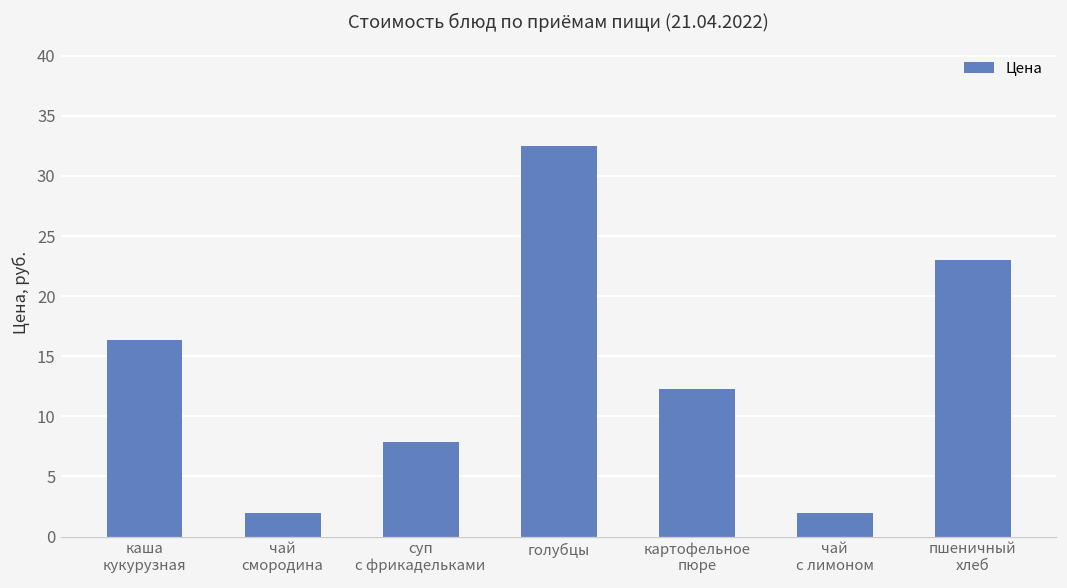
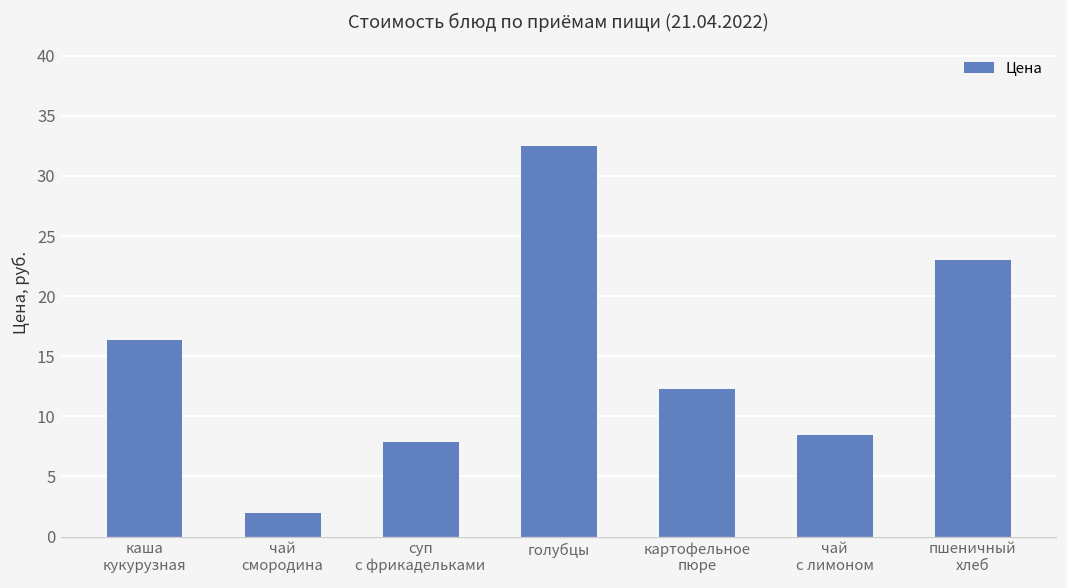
  {
    "каша кукурузная": 16.4,
    "чай смородина": 2.0,
    "суп с фрикадельками": 7.8,
    "голубцы": 32.5,
    "картофельное пюре": 12.3,
-   "чай с лимоном": 2.0,
+   "чай с лимоном": 8.4,
    "пшеничный хлеб": 23.0
  }
